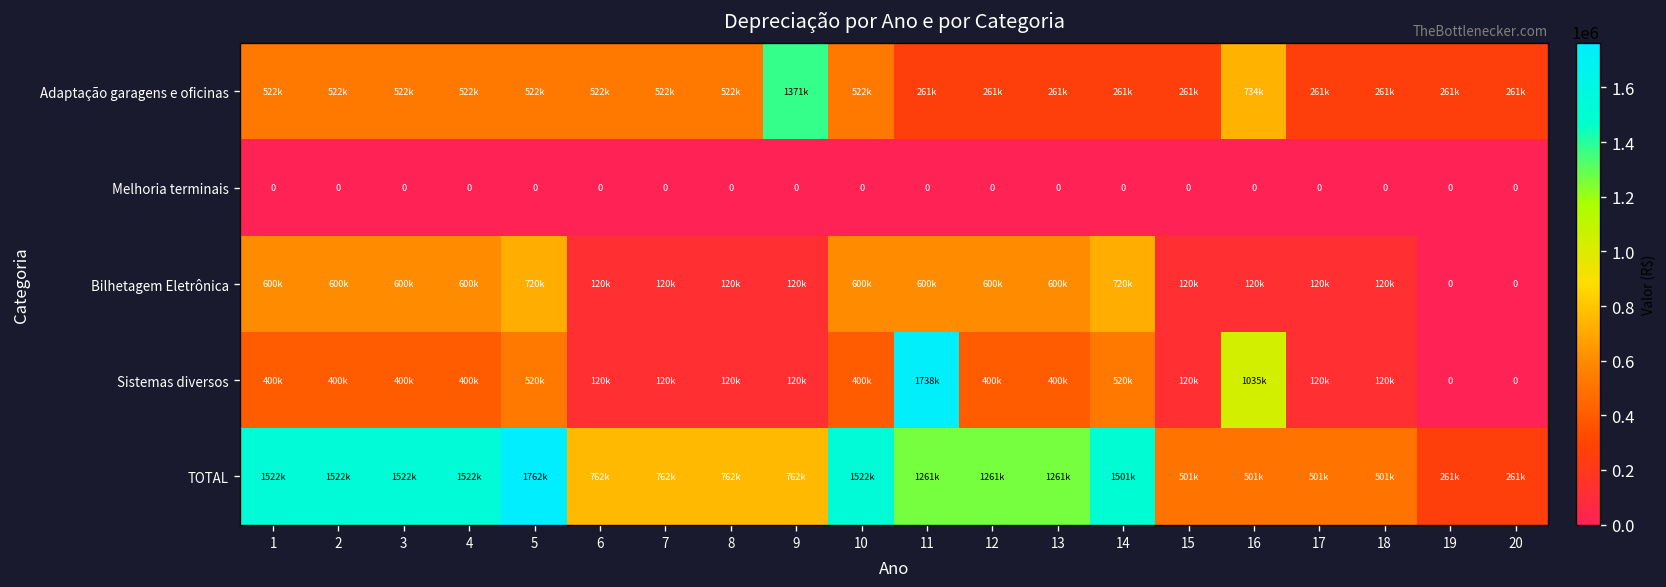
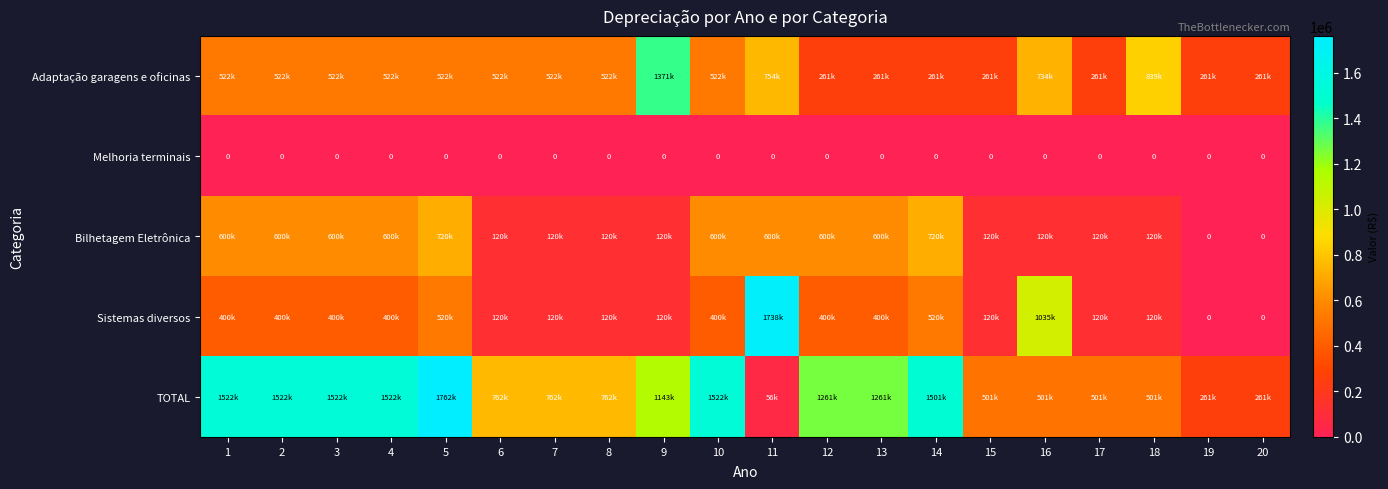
  {
    "Adaptação garagens e oficinas": {
      "1": "522k",
      "2": "522k",
      "3": "522k",
      "4": "522k",
      "5": "522k",
      "6": "522k",
      "7": "522k",
      "8": "522k",
      "9": "1371k",
      "10": "522k",
-     "11": "261k",
+     "11": "754k",
      "12": "261k",
      "13": "261k",
      "14": "261k",
      "15": "261k",
      "16": "734k",
      "17": "261k",
-     "18": "261k",
+     "18": "839k",
      "19": "261k",
      "20": "261k"
    },
    "Melhoria terminais": {
      "1": "0",
      "2": "0",
      "3": "0",
      "4": "0",
      "5": "0",
      "6": "0",
      "7": "0",
      "8": "0",
      "9": "0",
      "10": "0",
      "11": "0",
      "12": "0",
      "13": "0",
      "14": "0",
      "15": "0",
      "16": "0",
      "17": "0",
      "18": "0",
      "19": "0",
      "20": "0"
    },
    "Bilhetagem Eletrônica": {
      "1": "600k",
      "2": "600k",
      "3": "600k",
      "4": "600k",
      "5": "720k",
      "6": "120k",
      "7": "120k",
      "8": "120k",
      "9": "120k",
      "10": "600k",
      "11": "600k",
      "12": "600k",
      "13": "600k",
      "14": "720k",
      "15": "120k",
      "16": "120k",
      "17": "120k",
      "18": "120k",
      "19": "0",
      "20": "0"
    },
    "Sistemas diversos": {
      "1": "400k",
      "2": "400k",
      "3": "400k",
      "4": "400k",
      "5": "520k",
      "6": "120k",
      "7": "120k",
      "8": "120k",
      "9": "120k",
      "10": "400k",
      "11": "1738k",
      "12": "400k",
      "13": "400k",
      "14": "520k",
      "15": "120k",
      "16": "1035k",
      "17": "120k",
      "18": "120k",
      "19": "0",
      "20": "0"
    },
    "TOTAL": {
      "1": "1522k",
      "2": "1522k",
      "3": "1522k",
      "4": "1522k",
      "5": "1762k",
      "6": "762k",
      "7": "762k",
      "8": "762k",
-     "9": "762k",
+     "9": "1143k",
      "10": "1522k",
-     "11": "1261k",
+     "11": "56k",
      "12": "1261k",
      "13": "1261k",
      "14": "1501k",
      "15": "501k",
      "16": "501k",
      "17": "501k",
      "18": "501k",
      "19": "261k",
      "20": "261k"
    }
  }
